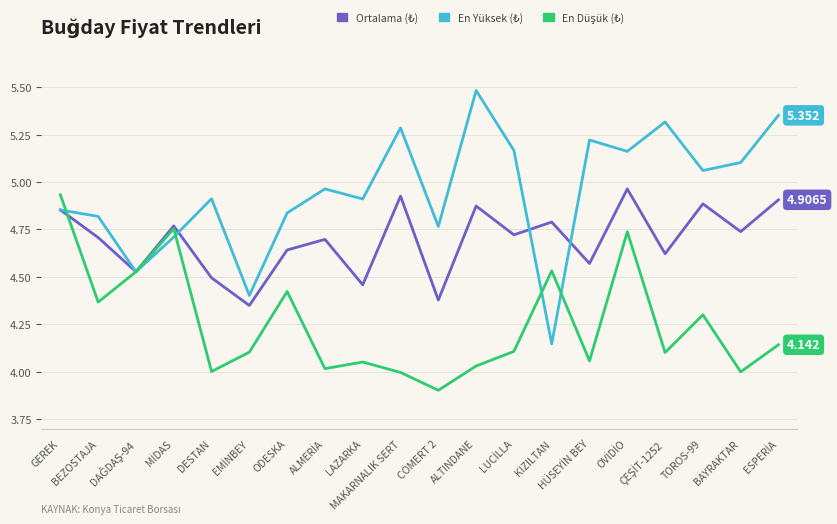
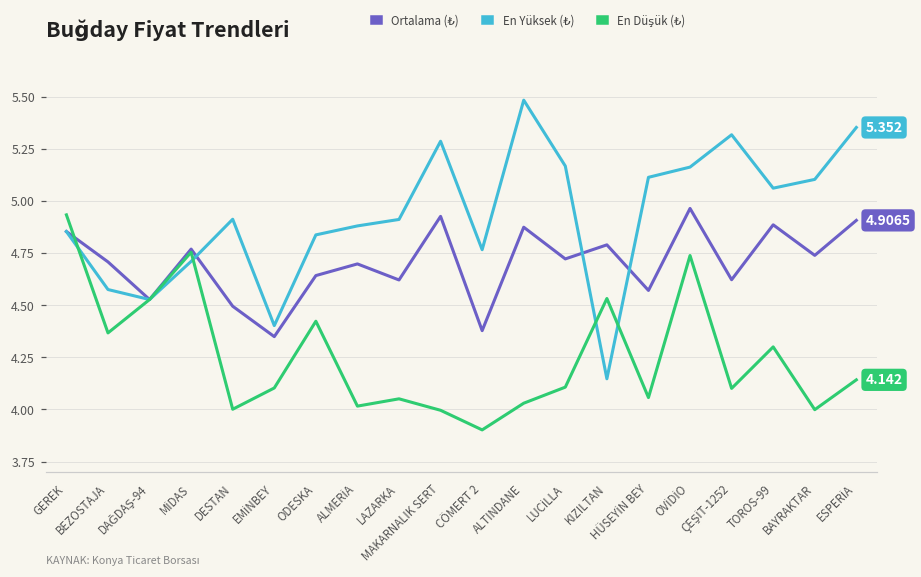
  {
    "Ortalama (₺)": {
      "BEZOSTAJA": 4.71,
      "MİDAS": 4.77,
      "DESTAN": 4.49,
      "EMİNBEY": 4.35,
      "ODESKA": 4.64,
      "ALMERİA": 4.70,
-     "LAZARKA": 4.46,
+     "LAZARKA": 4.62,
      "MAKARNALIK SERT": 4.93,
      "CÖMERT 2": 4.38,
      "ALTINDANE": 4.87,
      "LUCİLLA": 4.72,
      "KIZILTAN": 4.79,
      "HÜSEYİN BEY": 4.57,
      "OVİDİO": 4.96,
      "ÇEŞİT-1252": 4.62,
      "TOROS-99": 4.89,
      "BAYRAKTAR": 4.74
    },
    "En Yüksek (₺)": {
-     "BEZOSTAJA": 4.82,
+     "BEZOSTAJA": 4.58,
      "MİDAS": 4.71,
      "DESTAN": 4.91,
      "EMİNBEY": 4.40,
      "ODESKA": 4.84,
-     "ALMERİA": 4.96,
+     "ALMERİA": 4.88,
      "LAZARKA": 4.91,
      "MAKARNALIK SERT": 5.29,
      "CÖMERT 2": 4.77,
      "ALTINDANE": 5.48,
      "LUCİLLA": 5.17,
      "KIZILTAN": 4.15,
-     "HÜSEYİN BEY": 5.22,
+     "HÜSEYİN BEY": 5.11,
      "OVİDİO": 5.16,
      "ÇEŞİT-1252": 5.32,
      "TOROS-99": 5.06,
      "BAYRAKTAR": 5.10
    },
    "En Düşük (₺)": {
      "GEREK": 4.93,
      "BEZOSTAJA": 4.37,
      "MİDAS": 4.75,
      "DESTAN": 4.00,
      "EMİNBEY": 4.10,
      "ODESKA": 4.42,
      "ALMERİA": 4.02,
      "LAZARKA": 4.05,
      "MAKARNALIK SERT": 4.00,
      "CÖMERT 2": 3.90,
      "ALTINDANE": 4.03,
      "LUCİLLA": 4.11,
      "KIZILTAN": 4.53,
      "HÜSEYİN BEY": 4.06,
      "OVİDİO": 4.74,
      "ÇEŞİT-1252": 4.10,
      "TOROS-99": 4.30,
      "BAYRAKTAR": 4.00
    }
  }
